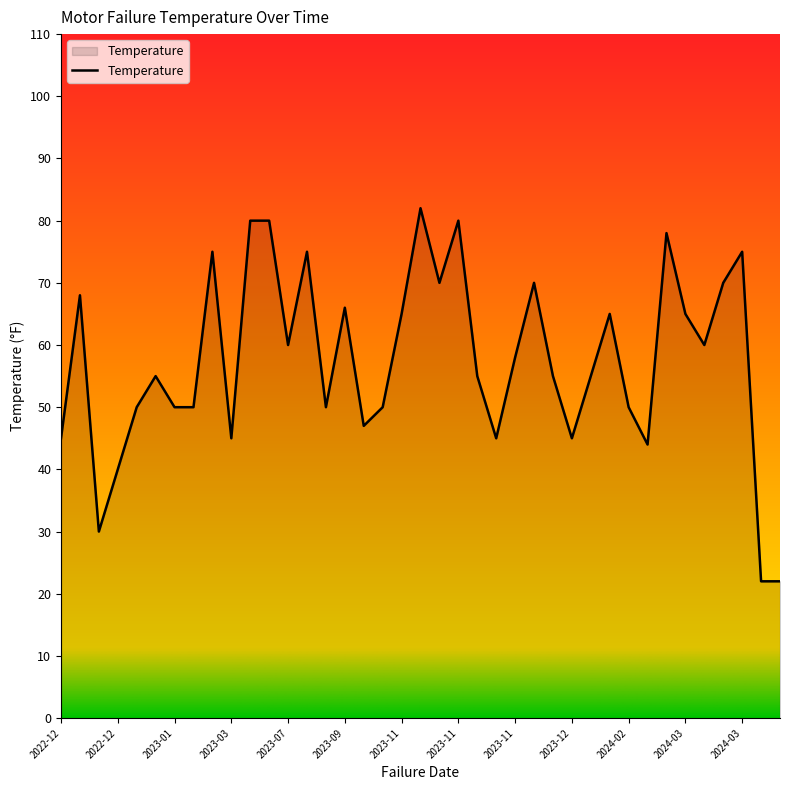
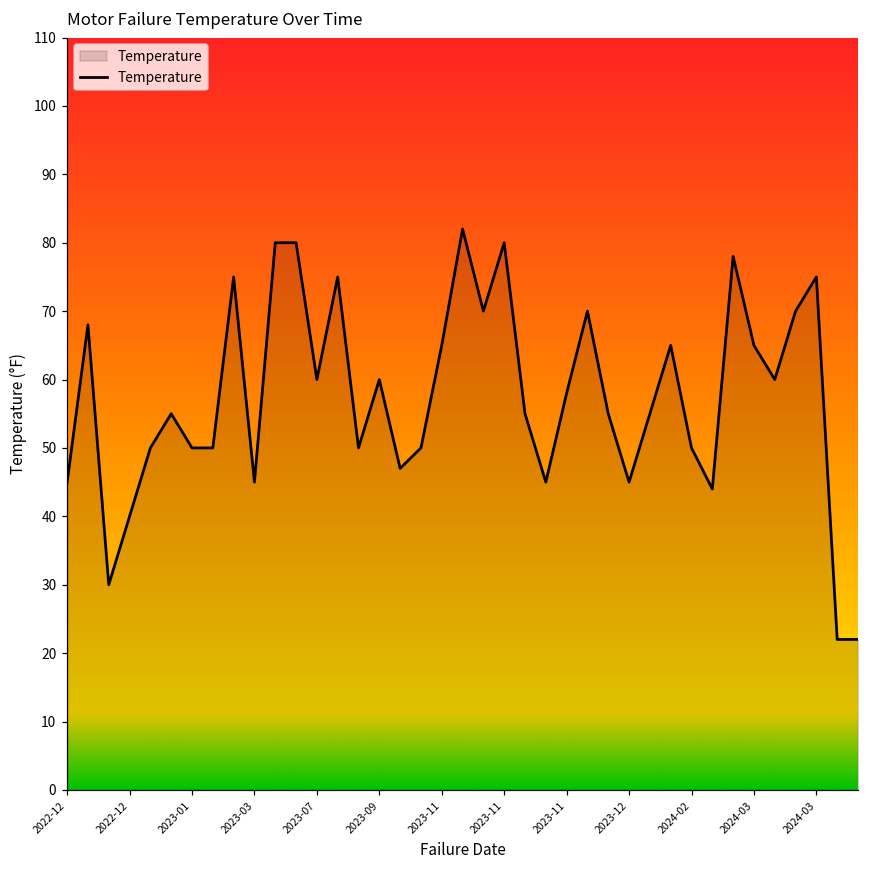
  {
    "2023-01": 50,
    "2023-03": 45,
    "2023-07": 60,
-   "2023-09": 66,
+   "2023-09": 60,
    "2023-12": 45,
    "2024-02": 50
  }
